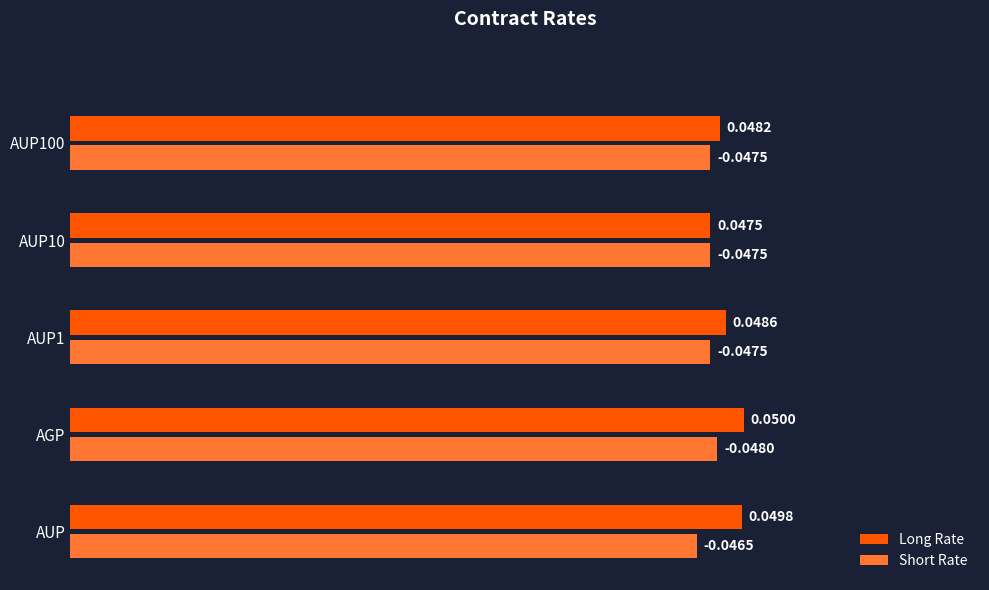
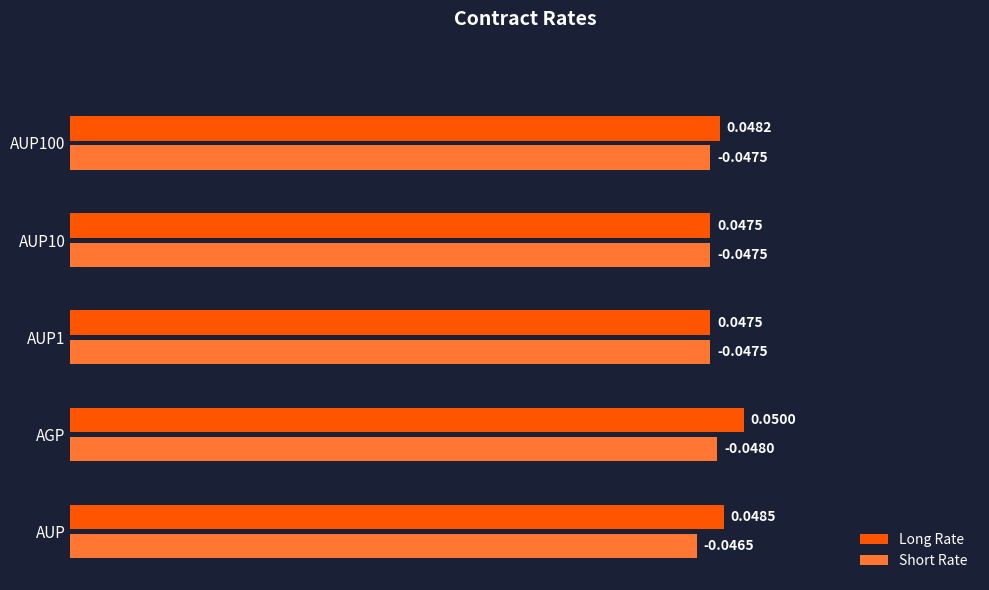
  {
    "Long Rate": {
      "AUP100": 0.0482,
      "AUP10": 0.0475,
-     "AUP1": 0.0486,
+     "AUP1": 0.0475,
      "AGP": 0.0500,
-     "AUP": 0.0498
+     "AUP": 0.0485
    }
  }
